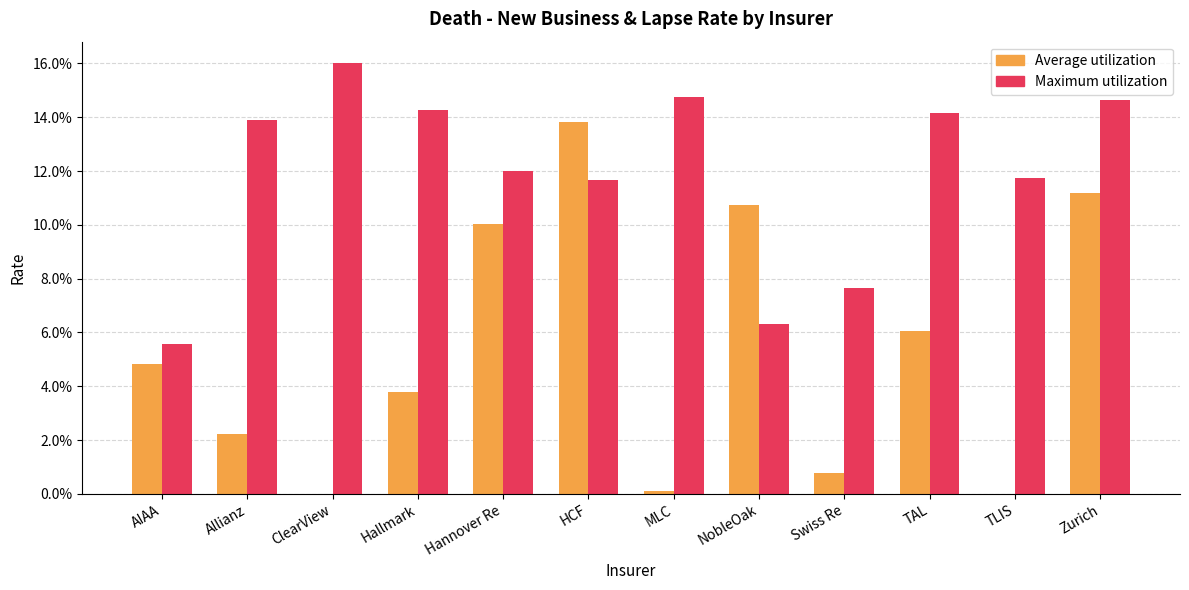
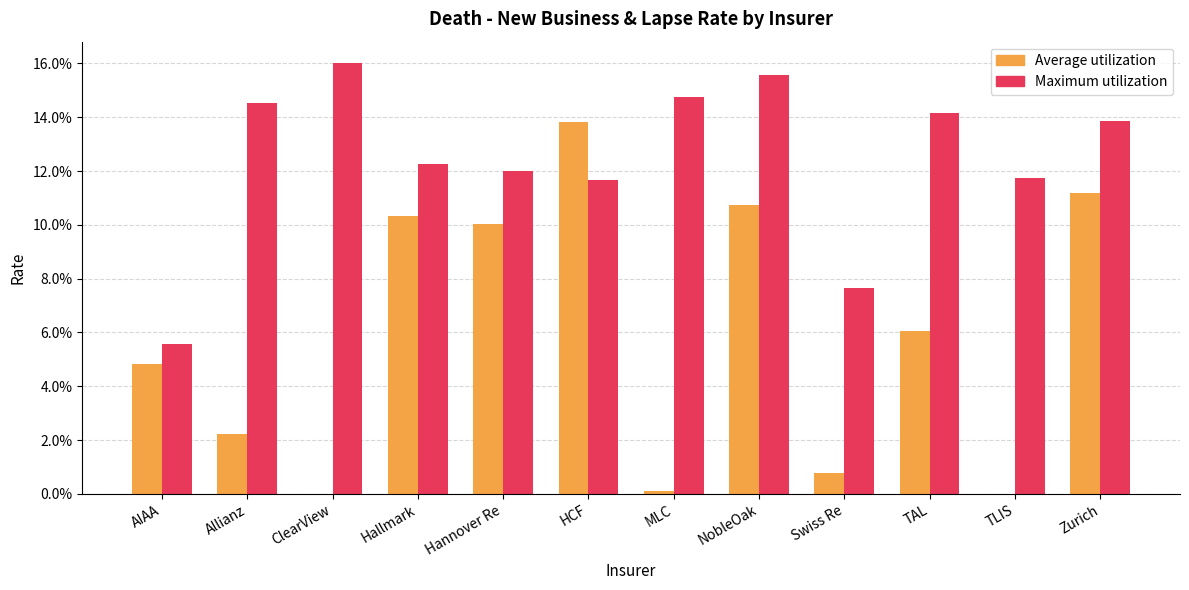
  {
    "Average utilization": {
      "AIAA": "4.8%",
      "Allianz": "2.2%",
-     "Hallmark": "3.8%",
+     "Hallmark": "10.3%",
      "Hannover Re": "10.0%",
      "HCF": "13.8%",
      "MLC": "0.1%",
      "NobleOak": "10.7%",
      "Swiss Re": "0.8%",
      "TAL": "6.1%",
      "Zurich": "11.2%"
    },
    "Maximum utilization": {
      "AIAA": "5.6%",
-     "Allianz": "13.9%",
+     "Allianz": "14.5%",
      "ClearView": "16.0%",
-     "Hallmark": "14.3%",
+     "Hallmark": "12.3%",
      "Hannover Re": "12.0%",
      "HCF": "11.7%",
      "MLC": "14.7%",
-     "NobleOak": "6.3%",
+     "NobleOak": "15.6%",
      "Swiss Re": "7.6%",
      "TAL": "14.1%",
      "TLIS": "11.7%",
-     "Zurich": "14.6%"
+     "Zurich": "13.8%"
    }
  }
